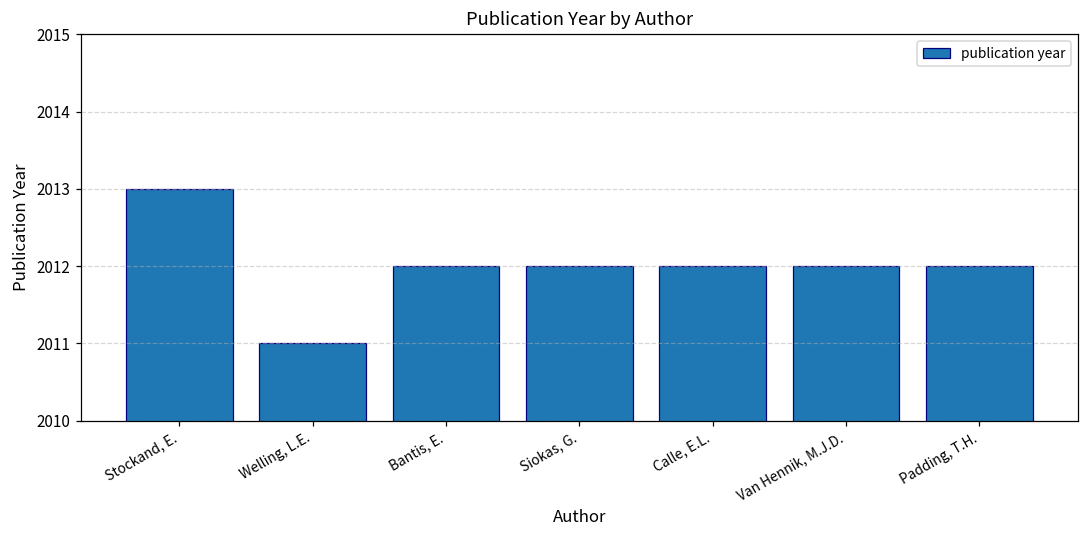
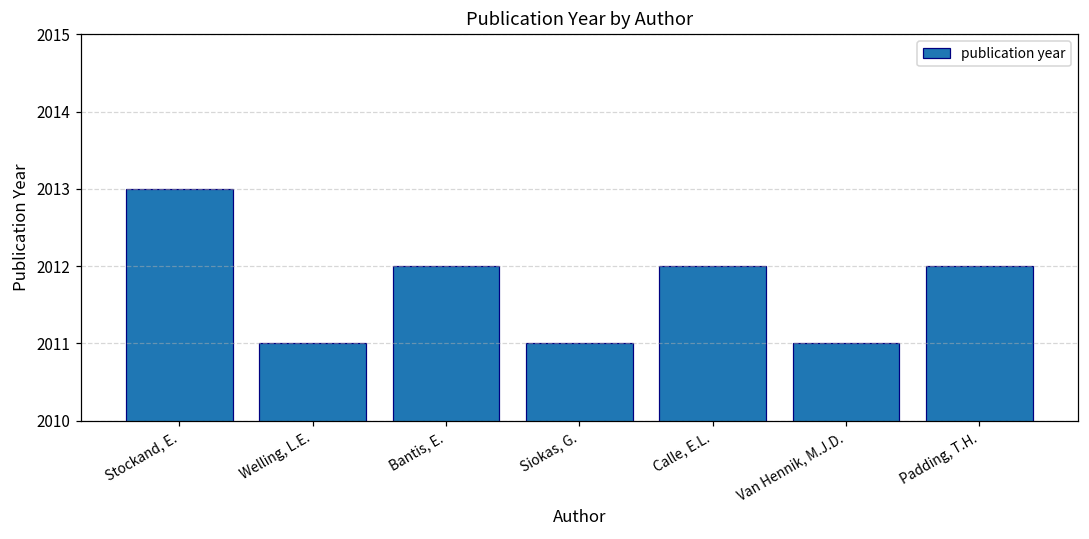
  {
    "Stockand, E.": 2013,
    "Welling, L.E.": 2011,
    "Bantis, E.": 2012,
-   "Siokas, G.": 2012,
+   "Siokas, G.": 2011,
    "Calle, E.L.": 2012,
-   "Van Hennik, M.J.D.": 2012,
+   "Van Hennik, M.J.D.": 2011,
    "Padding, T.H.": 2012
  }
